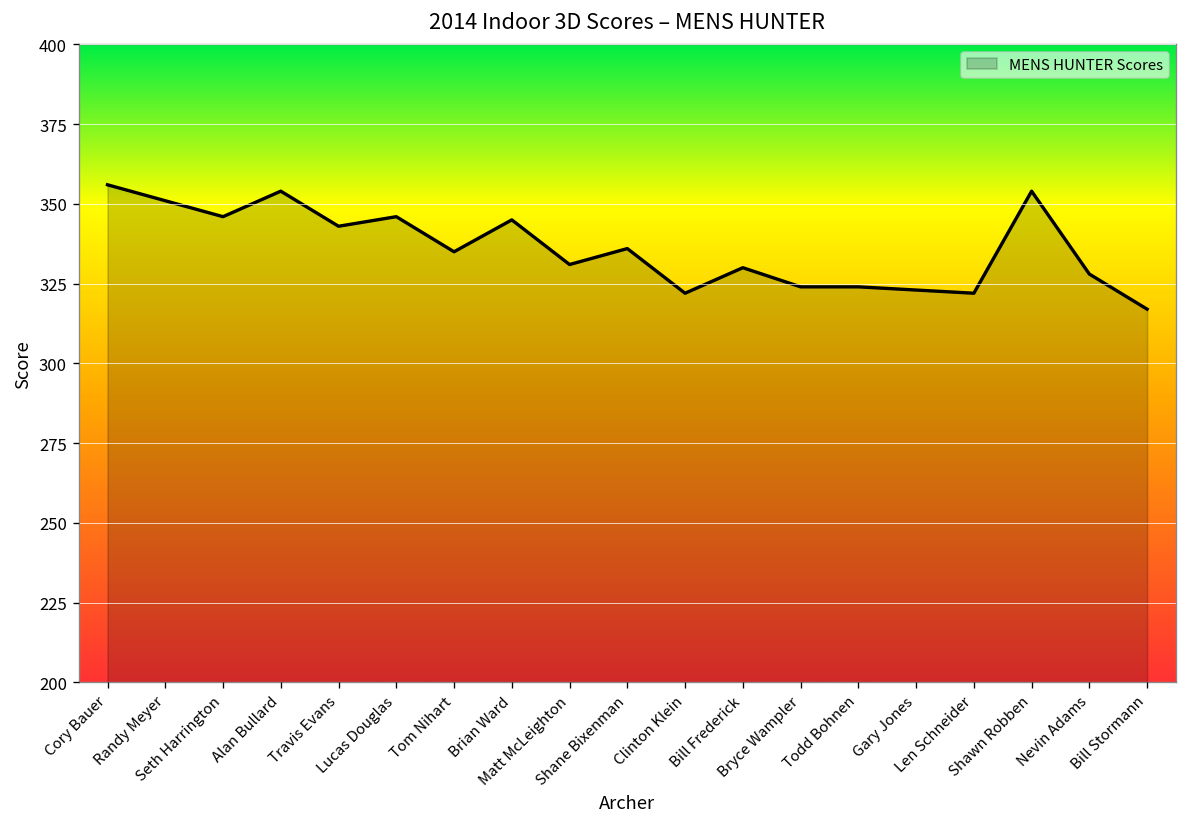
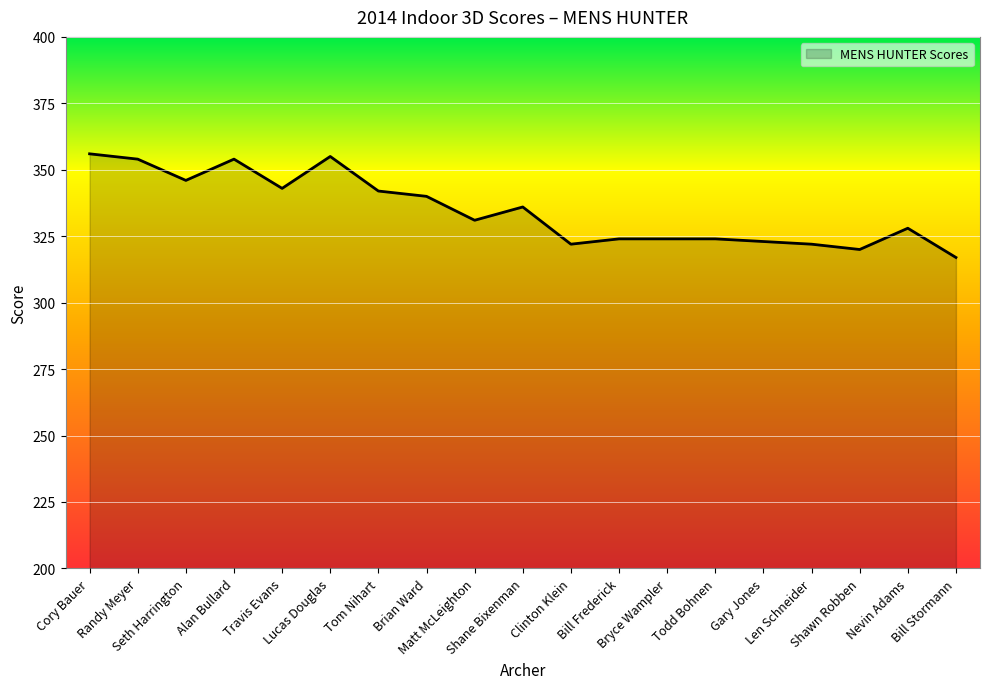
  {
    "Cory Bauer": 356,
-   "Randy Meyer": 351,
+   "Randy Meyer": 354,
    "Seth Harrington": 346,
    "Alan Bullard": 354,
    "Travis Evans": 343,
-   "Lucas Douglas": 346,
-   "Tom Nihart": 335,
-   "Brian Ward": 345,
+   "Lucas Douglas": 355,
+   "Tom Nihart": 342,
+   "Brian Ward": 340,
    "Matt McLeighton": 331,
    "Shane Bixenman": 336,
    "Clinton Klein": 322,
-   "Bill Frederick": 330,
+   "Bill Frederick": 324,
    "Bryce Wampler": 324,
    "Todd Bohnen": 324,
    "Gary Jones": 323,
    "Len Schneider": 322,
-   "Shawn Robben": 354,
+   "Shawn Robben": 320,
    "Nevin Adams": 328,
    "Bill Stormann": 317
  }
